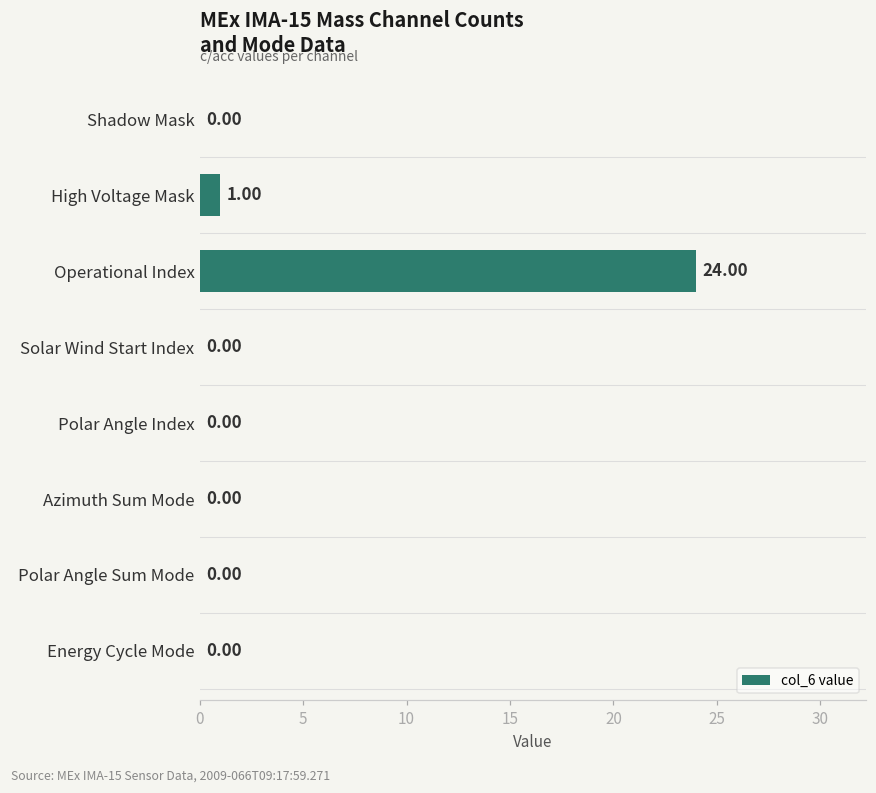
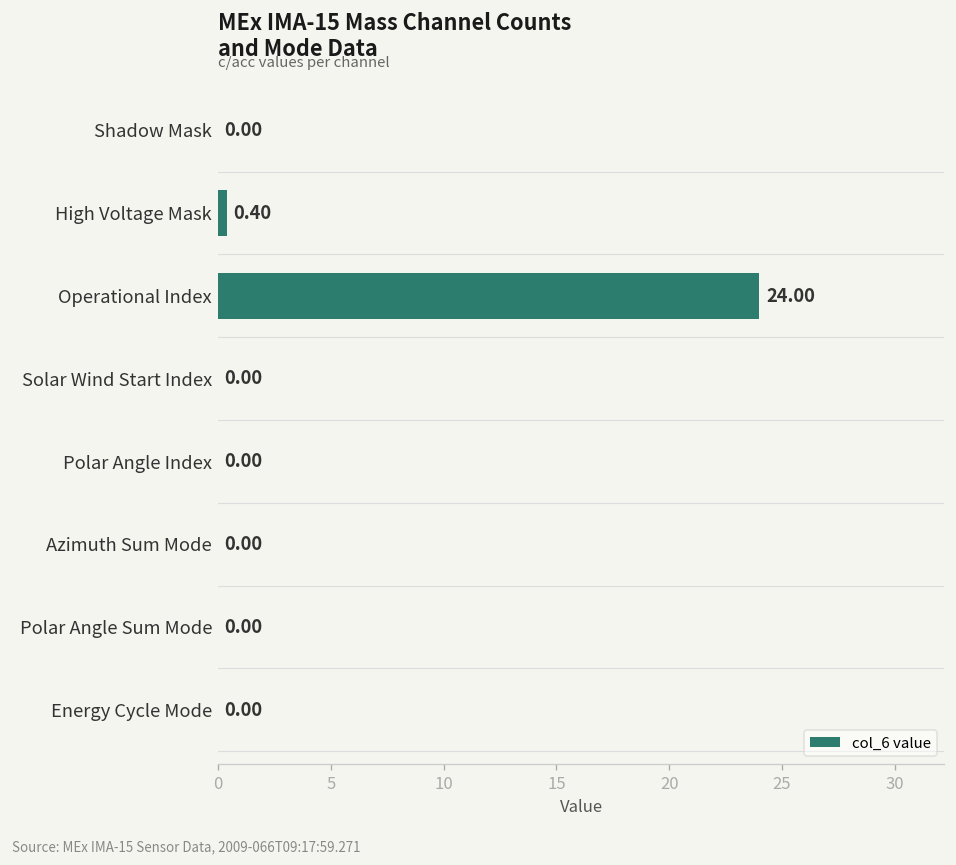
  {
    "Shadow Mask": 0.00,
-   "High Voltage Mask": 1.00,
+   "High Voltage Mask": 0.40,
    "Operational Index": 24.00,
    "Solar Wind Start Index": 0.00,
    "Polar Angle Index": 0.00,
    "Azimuth Sum Mode": 0.00,
    "Polar Angle Sum Mode": 0.00,
    "Energy Cycle Mode": 0.00
  }
